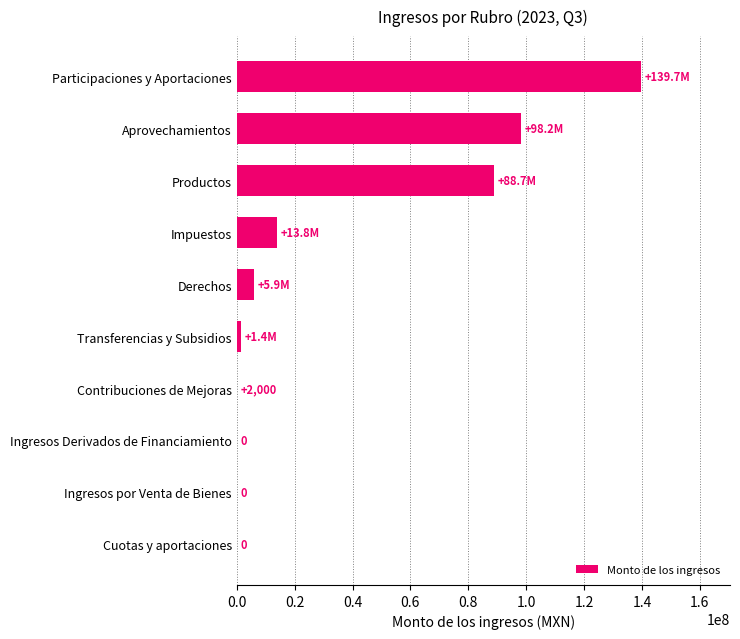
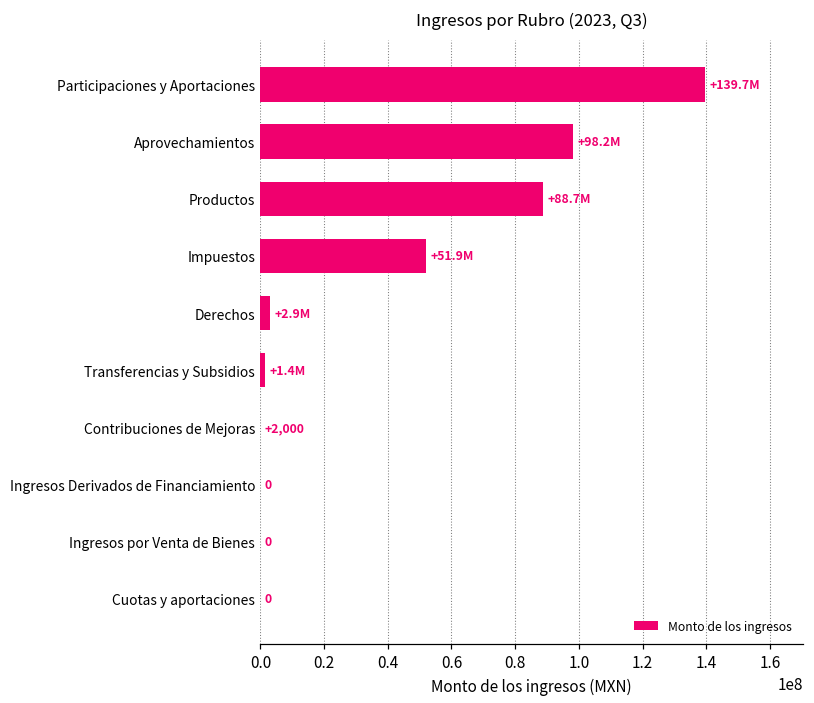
  {
    "Participaciones y Aportaciones": "+139.7M",
    "Aprovechamientos": "+98.2M",
    "Productos": "+88.7M",
-   "Impuestos": "+13.8M",
-   "Derechos": "+5.9M",
+   "Impuestos": "+51.9M",
+   "Derechos": "+2.9M",
    "Transferencias y Subsidios": "+1.4M",
    "Contribuciones de Mejoras": "+2,000",
    "Ingresos Derivados de Financiamiento": "0",
    "Ingresos por Venta de Bienes": "0",
    "Cuotas y aportaciones": "0"
  }
